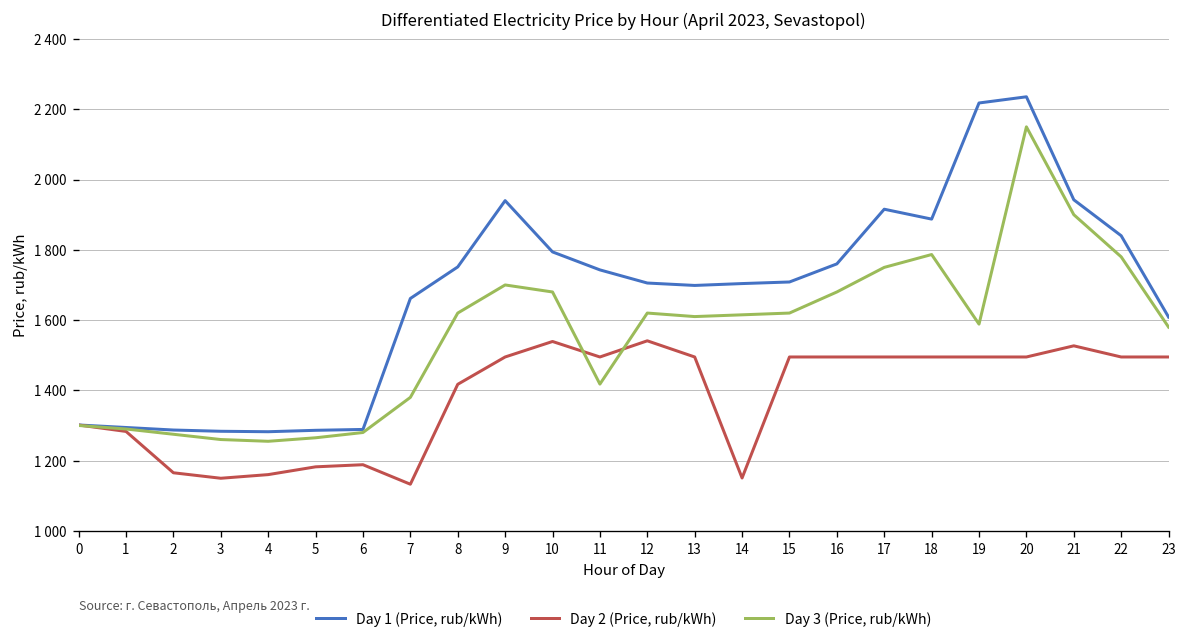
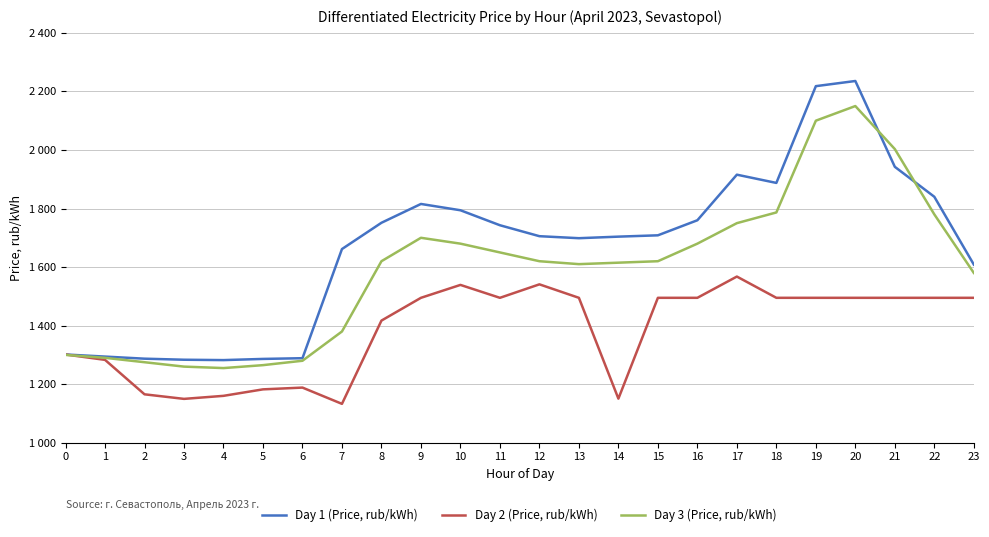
  {
    "Day 1 (Price, rub/kWh)": {
      "2": 1290,
      "3": 1280,
      "4": 1280,
      "5": 1290,
      "6": 1290,
      "7": 1660,
      "8": 1750,
-     "9": 1940,
+     "9": 1820,
      "10": 1790,
      "11": 1740,
      "12": 1710,
      "13": 1700,
      "14": 1700,
      "15": 1710,
      "16": 1760,
      "17": 1920,
      "18": 1890,
      "19": 2220,
      "20": 2240,
      "21": 1940,
      "22": 1840,
      "23": 1610
    },
    "Day 2 (Price, rub/kWh)": {
      "2": 1170,
      "3": 1150,
      "4": 1160,
      "5": 1180,
      "6": 1190,
      "7": 1130,
      "8": 1420,
      "9": 1490,
      "10": 1540,
      "11": 1490,
      "12": 1540,
      "13": 1490,
      "14": 1150,
      "15": 1490,
      "16": 1490,
-     "17": 1490,
+     "17": 1570,
      "18": 1490,
      "19": 1490,
      "20": 1490,
-     "21": 1530,
+     "21": 1490,
      "22": 1490,
      "23": 1490
    },
    "Day 3 (Price, rub/kWh)": {
      "2": 1280,
      "3": 1260,
      "4": 1260,
      "5": 1270,
      "6": 1280,
      "7": 1380,
      "8": 1620,
      "9": 1700,
      "10": 1680,
-     "11": 1420,
+     "11": 1650,
      "12": 1620,
      "13": 1610,
      "14": 1620,
      "15": 1620,
      "16": 1680,
      "17": 1750,
      "18": 1790,
-     "19": 1590,
+     "19": 2100,
      "20": 2150,
-     "21": 1900,
+     "21": 2000,
      "22": 1780,
      "23": 1580
    }
  }
